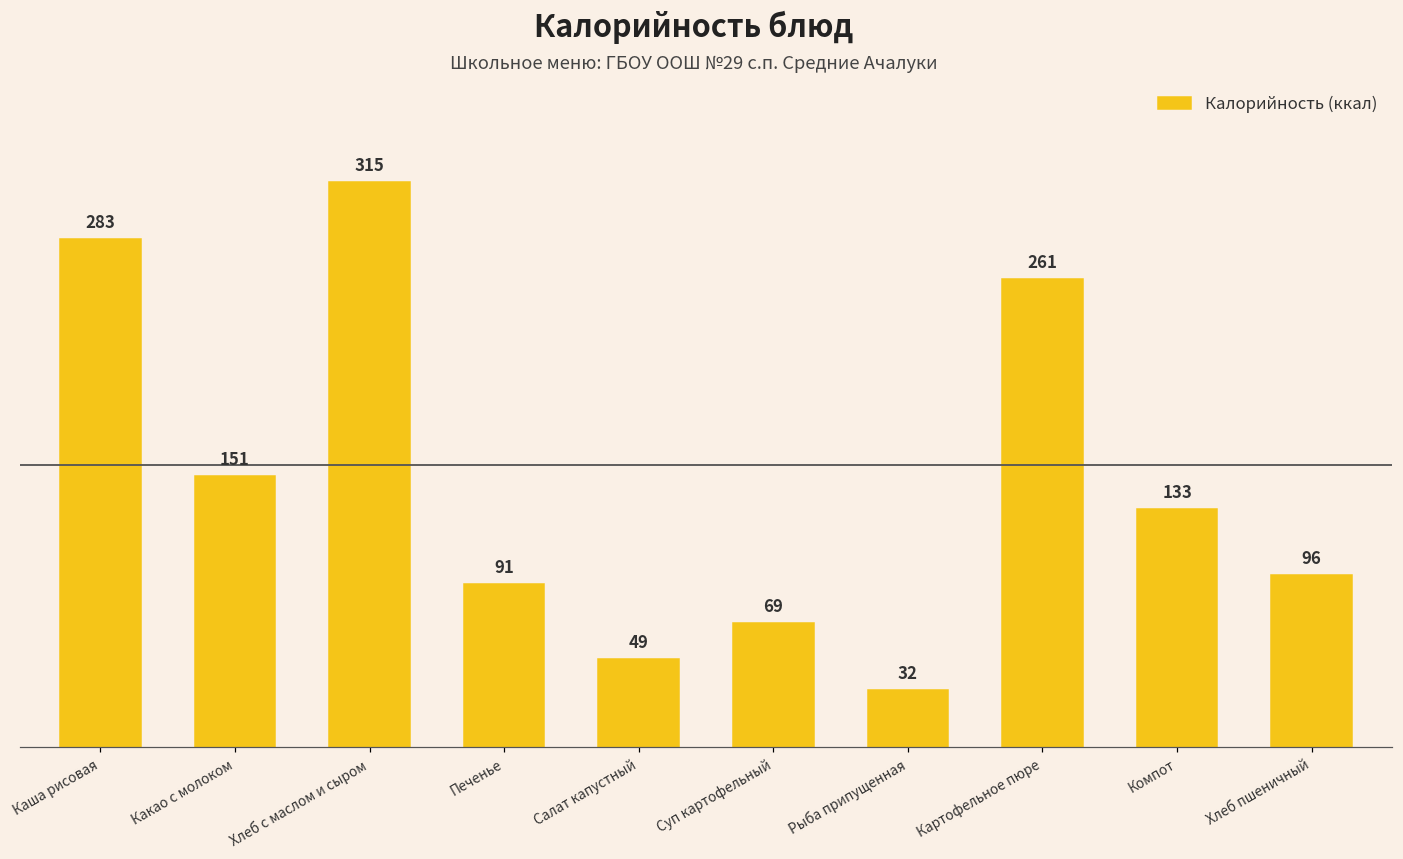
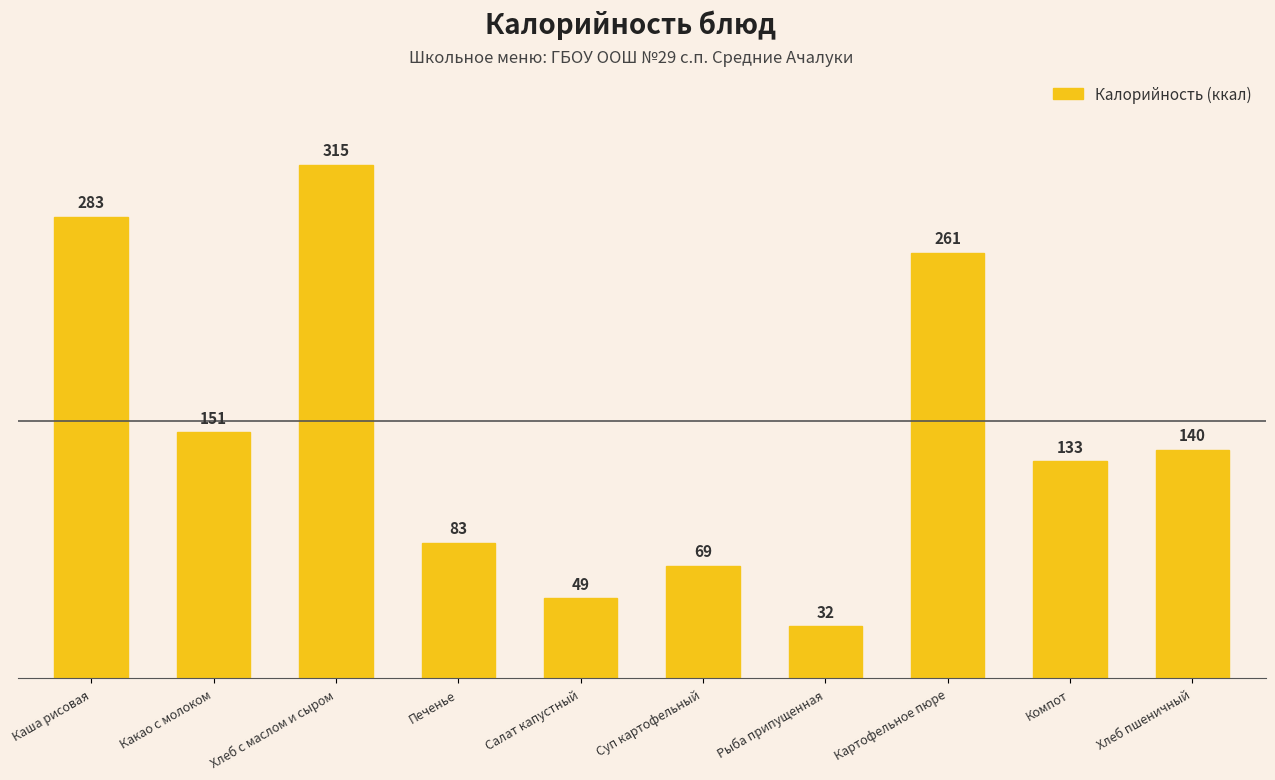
  {
    "Каша рисовая": 283,
    "Какао с молоком": 151,
    "Хлеб с маслом и сыром": 315,
-   "Печенье": 91,
+   "Печенье": 83,
    "Салат капустный": 49,
    "Суп картофельный": 69,
    "Рыба припущенная": 32,
    "Картофельное пюре": 261,
    "Компот": 133,
-   "Хлеб пшеничный": 96
+   "Хлеб пшеничный": 140
  }
